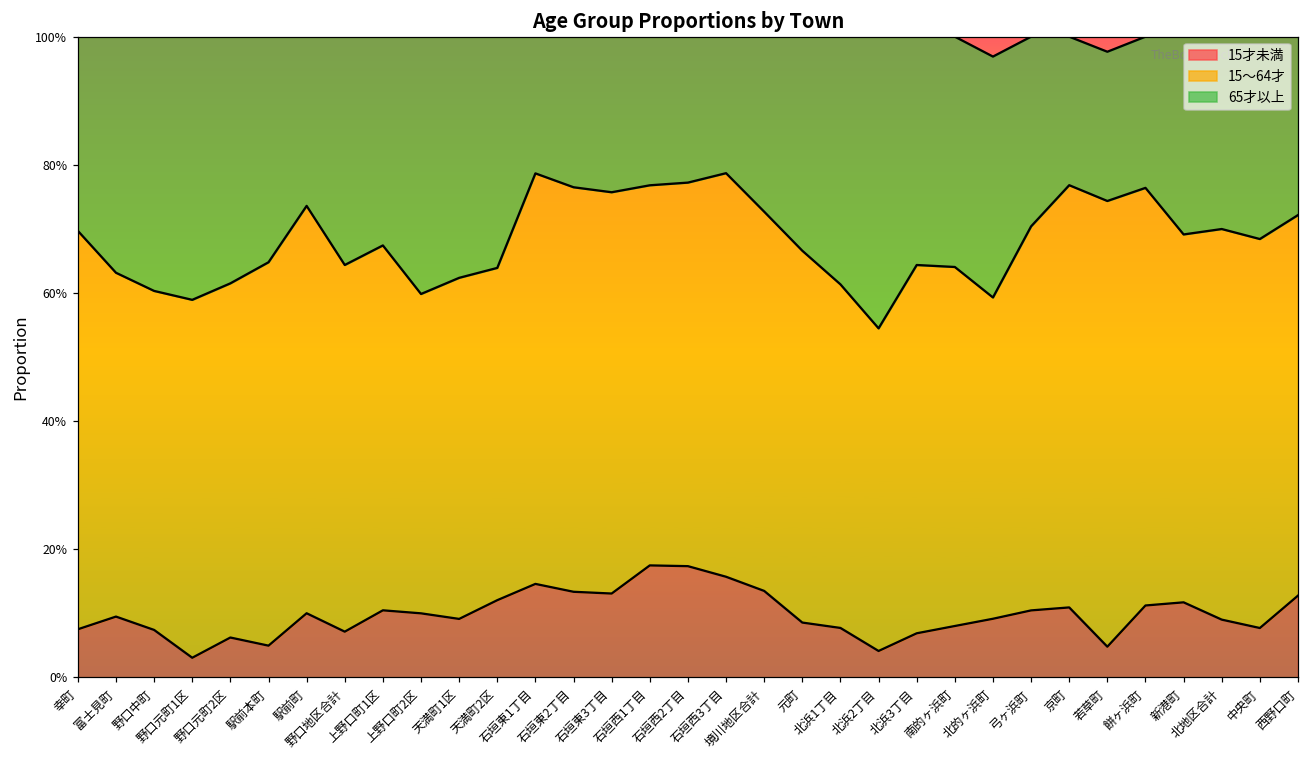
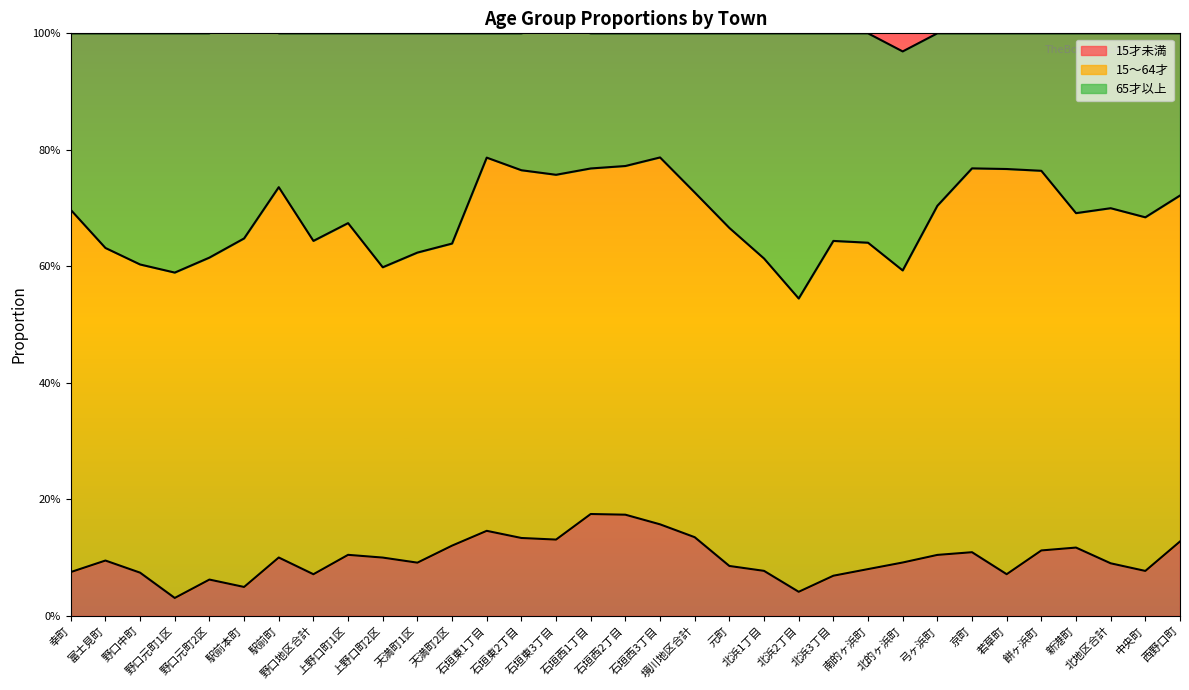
  {
    "15才未満": {
      "幸町": "8%",
      "富士見町": "10%",
      "野口中町": "7%",
      "野口元町1区": "3%",
      "野口元町2区": "6%",
      "駅前本町": "5%",
      "駅前町": "10%",
      "野口地区合計": "7%",
      "上野口町1区": "10%",
      "上野口町2区": "10%",
      "天満町1区": "9%",
      "天満町2区": "12%",
      "石垣東1丁目": "15%",
      "石垣東2丁目": "13%",
      "石垣東3丁目": "13%",
      "石垣西1丁目": "17%",
      "石垣西2丁目": "17%",
      "石垣西3丁目": "16%",
      "境川地区合計": "14%",
      "元町": "9%",
      "北浜1丁目": "8%",
      "北浜2丁目": "4%",
      "北浜3丁目": "7%",
      "南的ヶ浜町": "8%",
      "北的ヶ浜町": "9%",
      "弓ヶ浜町": "10%",
      "京町": "11%",
-     "若草町": "5%",
+     "若草町": "7%",
      "餅ヶ浜町": "11%",
      "新港町": "12%",
      "北地区合計": "9%",
      "中央町": "8%",
      "西野口町": "13%"
    },
    "15～64才": {
      "幸町": "62%",
      "富士見町": "54%",
      "野口中町": "53%",
      "野口元町1区": "56%",
      "野口元町2区": "55%",
      "駅前本町": "60%",
      "駅前町": "64%",
      "野口地区合計": "57%",
      "上野口町1区": "57%",
      "上野口町2区": "50%",
      "天満町1区": "53%",
      "天満町2区": "52%",
      "石垣東1丁目": "64%",
      "石垣東2丁目": "63%",
      "石垣東3丁目": "63%",
      "石垣西1丁目": "59%",
      "石垣西2丁目": "60%",
      "石垣西3丁目": "63%",
      "境川地区合計": "59%",
      "元町": "58%",
      "北浜1丁目": "54%",
      "北浜2丁目": "50%",
      "北浜3丁目": "57%",
      "南的ヶ浜町": "56%",
      "北的ヶ浜町": "50%",
      "弓ヶ浜町": "60%",
      "京町": "66%",
      "若草町": "70%",
      "餅ヶ浜町": "65%",
      "新港町": "57%",
      "北地区合計": "61%",
      "中央町": "61%",
      "西野口町": "59%"
    },
    "65才以上": {
      "幸町": "30%",
      "富士見町": "37%",
      "野口中町": "40%",
      "野口元町1区": "41%",
      "野口元町2区": "38%",
      "駅前町": "26%",
      "野口地区合計": "36%",
      "上野口町1区": "33%",
      "上野口町2区": "40%",
      "天満町1区": "38%",
      "天満町2区": "36%",
      "石垣東1丁目": "21%",
      "石垣東2丁目": "24%",
      "石垣西1丁目": "23%",
      "石垣西2丁目": "23%",
      "石垣西3丁目": "21%",
      "境川地区合計": "27%",
      "元町": "33%",
      "北浜1丁目": "39%",
      "北浜2丁目": "46%",
      "北浜3丁目": "36%",
      "南的ヶ浜町": "36%",
      "北的ヶ浜町": "38%",
      "弓ヶ浜町": "30%",
      "京町": "23%",
      "若草町": "23%",
      "餅ヶ浜町": "24%",
      "新港町": "31%",
      "北地区合計": "30%",
      "中央町": "32%",
      "西野口町": "28%"
    }
  }
